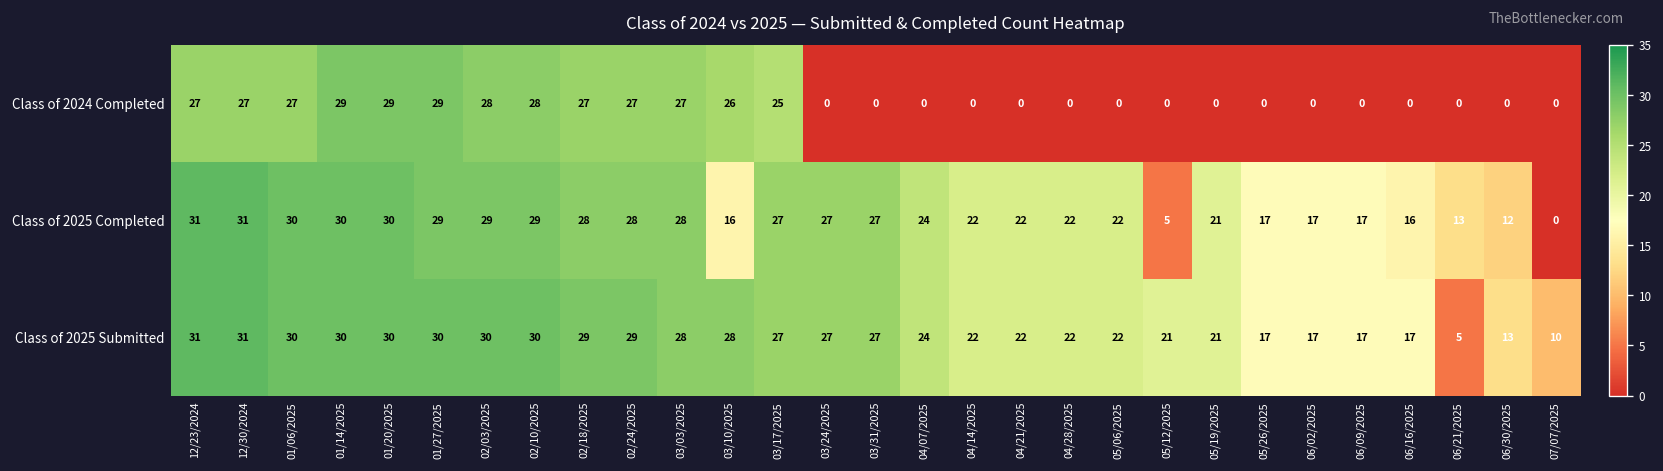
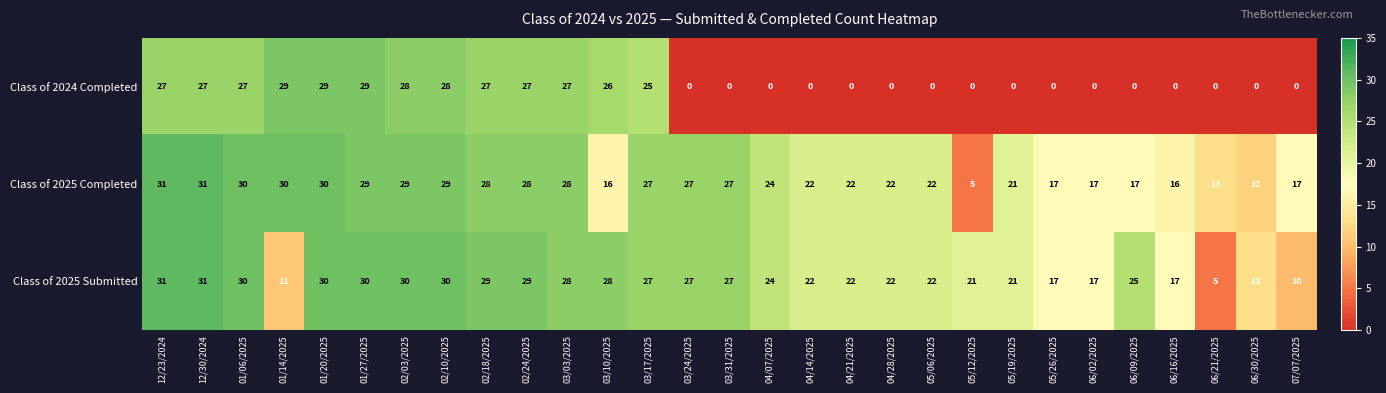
  {
    "Class of 2024 Completed": {
      "12/23/2024": 27,
      "12/30/2024": 27,
      "01/06/2025": 27,
      "01/14/2025": 29,
      "01/20/2025": 29,
      "01/27/2025": 29,
      "02/03/2025": 28,
      "02/10/2025": 28,
      "02/18/2025": 27,
      "02/24/2025": 27,
      "03/03/2025": 27,
      "03/10/2025": 26,
      "03/17/2025": 25,
      "03/24/2025": 0,
      "03/31/2025": 0,
      "04/07/2025": 0,
      "04/14/2025": 0,
      "04/21/2025": 0,
      "04/28/2025": 0,
      "05/06/2025": 0,
      "05/12/2025": 0,
      "05/19/2025": 0,
      "05/26/2025": 0,
      "06/02/2025": 0,
      "06/09/2025": 0,
      "06/16/2025": 0,
      "06/21/2025": 0,
      "06/30/2025": 0,
      "07/07/2025": 0
    },
    "Class of 2025 Completed": {
      "12/23/2024": 31,
      "12/30/2024": 31,
      "01/06/2025": 30,
      "01/14/2025": 30,
      "01/20/2025": 30,
      "01/27/2025": 29,
      "02/03/2025": 29,
      "02/10/2025": 29,
      "02/18/2025": 28,
      "02/24/2025": 28,
      "03/03/2025": 28,
      "03/10/2025": 16,
      "03/17/2025": 27,
      "03/24/2025": 27,
      "03/31/2025": 27,
      "04/07/2025": 24,
      "04/14/2025": 22,
      "04/21/2025": 22,
      "04/28/2025": 22,
      "05/06/2025": 22,
      "05/12/2025": 5,
      "05/19/2025": 21,
      "05/26/2025": 17,
      "06/02/2025": 17,
      "06/09/2025": 17,
      "06/16/2025": 16,
      "06/21/2025": 13,
      "06/30/2025": 12,
-     "07/07/2025": 0
+     "07/07/2025": 17
    },
    "Class of 2025 Submitted": {
      "12/23/2024": 31,
      "12/30/2024": 31,
      "01/06/2025": 30,
-     "01/14/2025": 30,
+     "01/14/2025": 11,
      "01/20/2025": 30,
      "01/27/2025": 30,
      "02/03/2025": 30,
      "02/10/2025": 30,
      "02/18/2025": 29,
      "02/24/2025": 29,
      "03/03/2025": 28,
      "03/10/2025": 28,
      "03/17/2025": 27,
      "03/24/2025": 27,
      "03/31/2025": 27,
      "04/07/2025": 24,
      "04/14/2025": 22,
      "04/21/2025": 22,
      "04/28/2025": 22,
      "05/06/2025": 22,
      "05/12/2025": 21,
      "05/19/2025": 21,
      "05/26/2025": 17,
      "06/02/2025": 17,
-     "06/09/2025": 17,
+     "06/09/2025": 25,
      "06/16/2025": 17,
      "06/21/2025": 5,
      "06/30/2025": 13,
      "07/07/2025": 10
    }
  }
